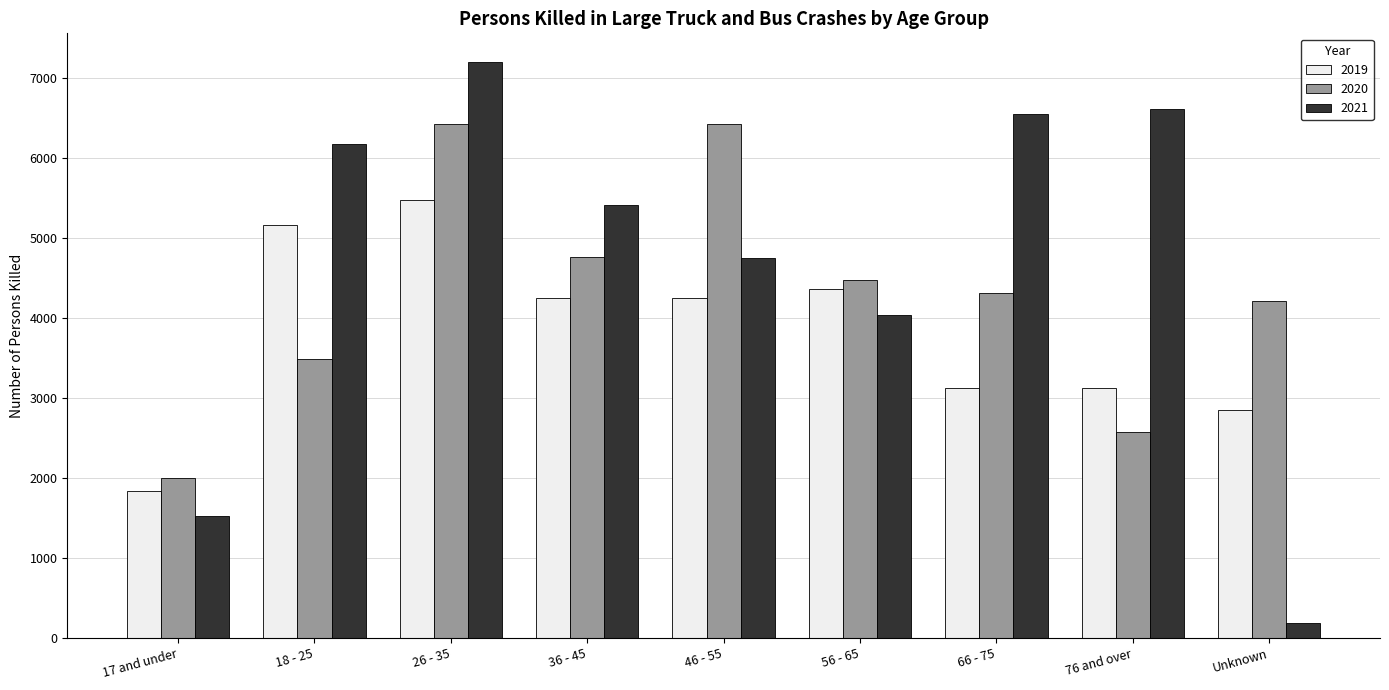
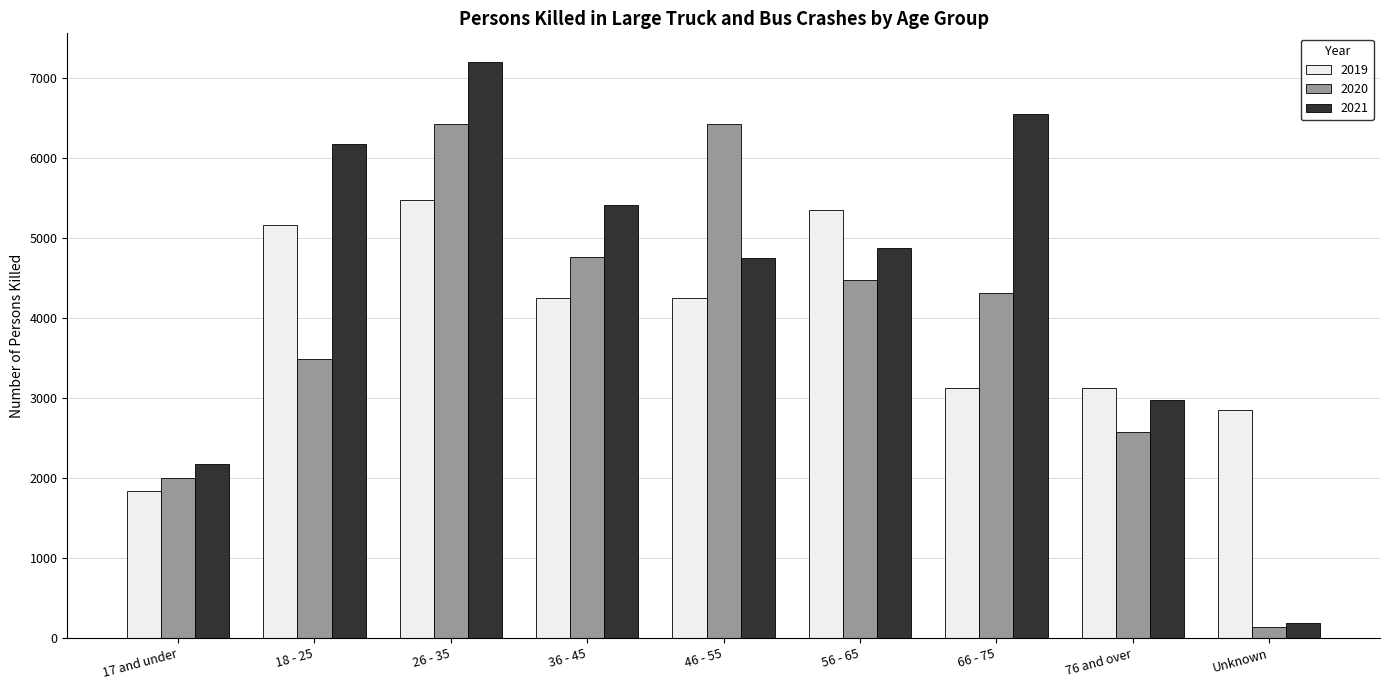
  {
    "2019": {
      "17 and under": 1800,
      "18 - 25": 5200,
      "26 - 35": 5500,
      "36 - 45": 4200,
      "46 - 55": 4200,
-     "56 - 65": 4400,
+     "56 - 65": 5300,
      "66 - 75": 3100,
      "76 and over": 3100,
      "Unknown": 2800
    },
    "2020": {
      "17 and under": 2000,
      "18 - 25": 3500,
      "26 - 35": 6400,
      "36 - 45": 4800,
      "46 - 55": 6400,
      "56 - 65": 4500,
      "66 - 75": 4300,
      "76 and over": 2600,
-     "Unknown": 4200
+     "Unknown": 100
    },
    "2021": {
-     "17 and under": 1500,
+     "17 and under": 2200,
      "18 - 25": 6200,
      "26 - 35": 7200,
      "36 - 45": 5400,
      "46 - 55": 4800,
-     "56 - 65": 4000,
+     "56 - 65": 4900,
      "66 - 75": 6500,
-     "76 and over": 6600,
+     "76 and over": 3000,
      "Unknown": 200
    }
  }
